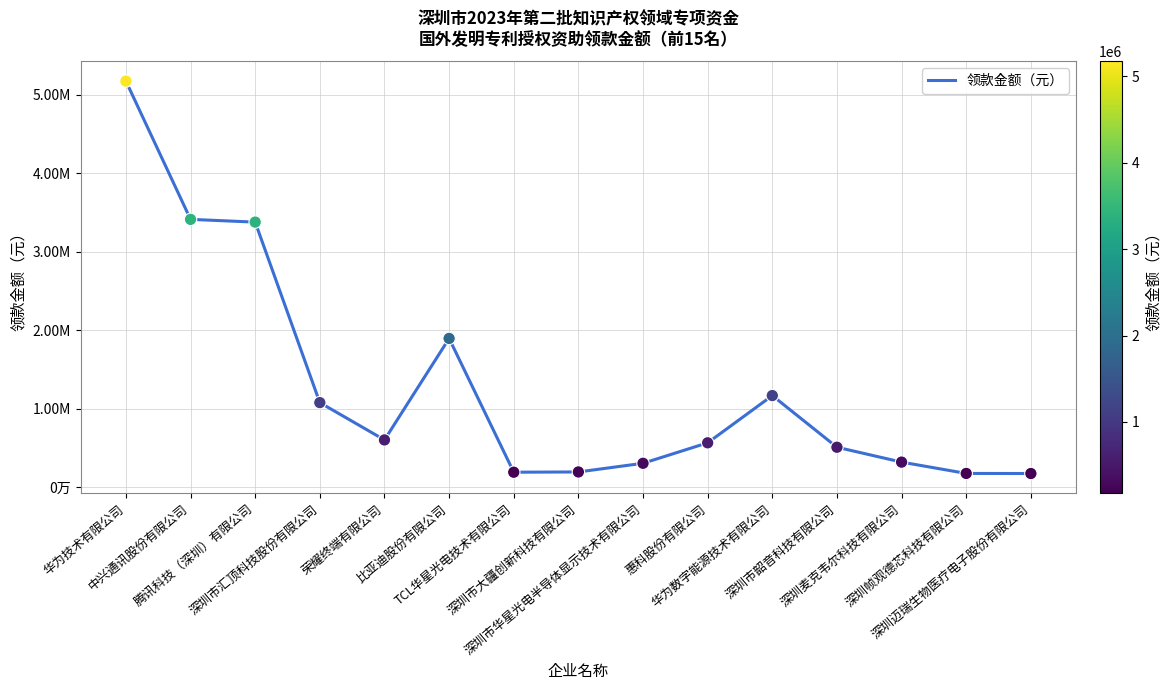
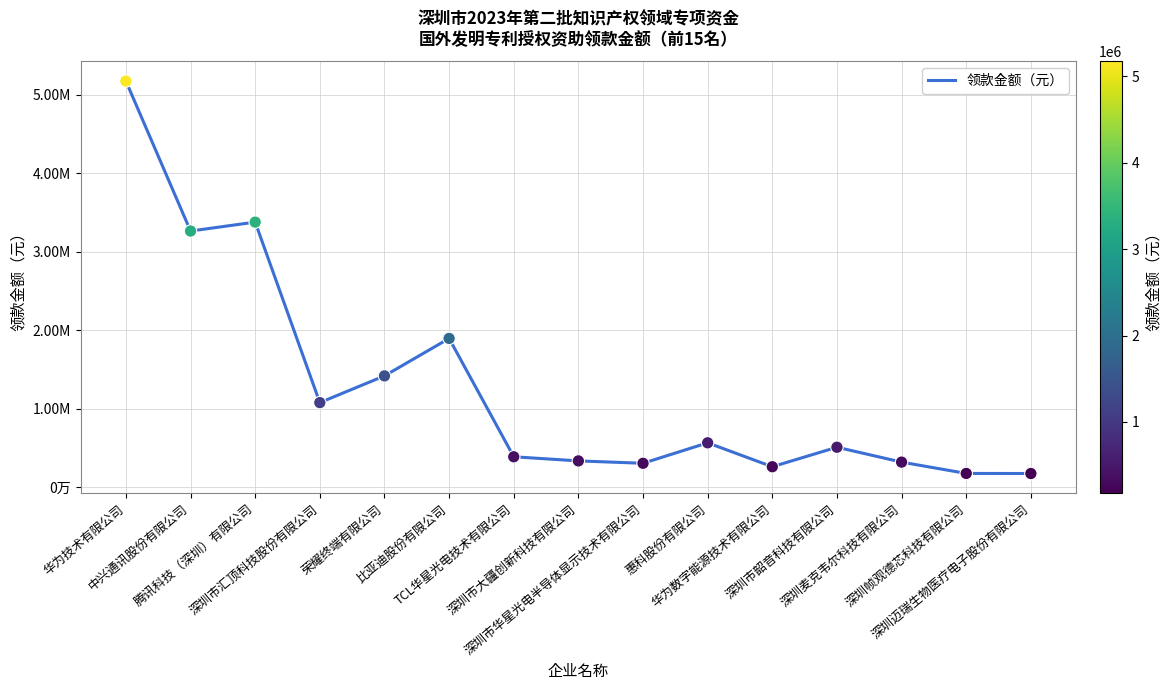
  {
    "华为技术有限公司": 5200000,
-   "中兴通讯股份有限公司": 3400000,
+   "中兴通讯股份有限公司": 3300000,
    "腾讯科技（深圳）有限公司": 3400000,
    "深圳市汇顶科技股份有限公司": 1100000,
-   "荣耀终端有限公司": 600000,
+   "荣耀终端有限公司": 1400000,
    "比亚迪股份有限公司": 1900000,
-   "TCL华星光电技术有限公司": 200000,
-   "深圳市大疆创新科技有限公司": 200000,
+   "TCL华星光电技术有限公司": 400000,
+   "深圳市大疆创新科技有限公司": 300000,
    "深圳市华星光电半导体显示技术有限公司": 300000,
    "惠科股份有限公司": 600000,
-   "华为数字能源技术有限公司": 1200000,
+   "华为数字能源技术有限公司": 300000,
    "深圳市韶音科技有限公司": 500000,
    "深圳麦克韦尔科技有限公司": 300000,
    "深圳帧观德芯科技有限公司": 200000,
    "深圳迈瑞生物医疗电子股份有限公司": 200000
  }
